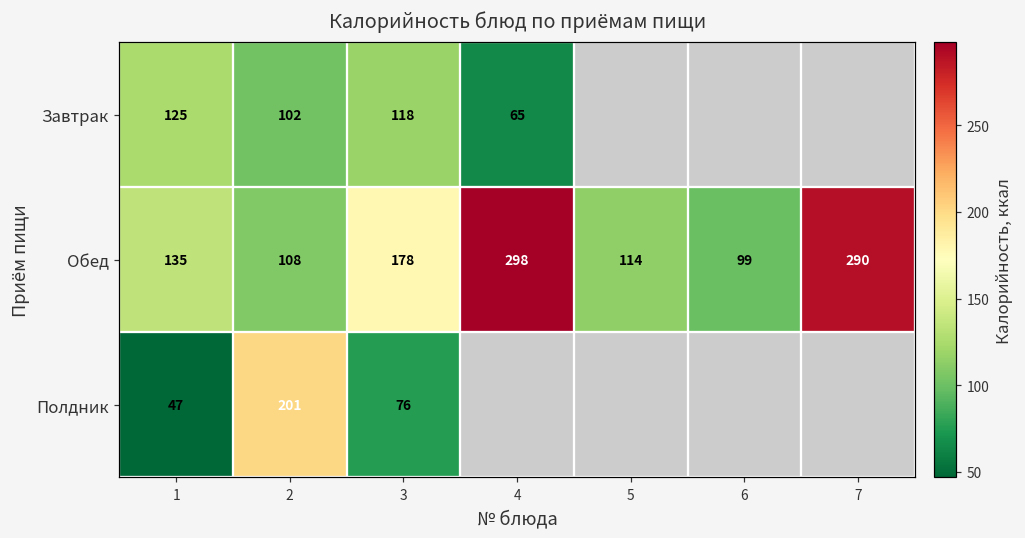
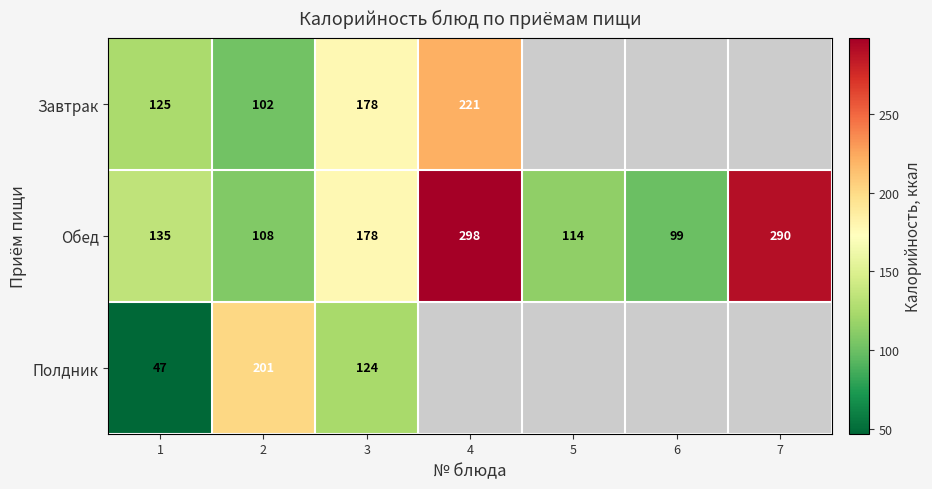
  {
    "Завтрак": {
      "1": 125,
      "2": 102,
-     "3": 118,
-     "4": 65
+     "3": 178,
+     "4": 221
    },
    "Обед": {
      "1": 135,
      "2": 108,
      "3": 178,
      "4": 298,
      "5": 114,
      "6": 99,
      "7": 290
    },
    "Полдник": {
      "1": 47,
      "2": 201,
-     "3": 76
+     "3": 124
    }
  }
